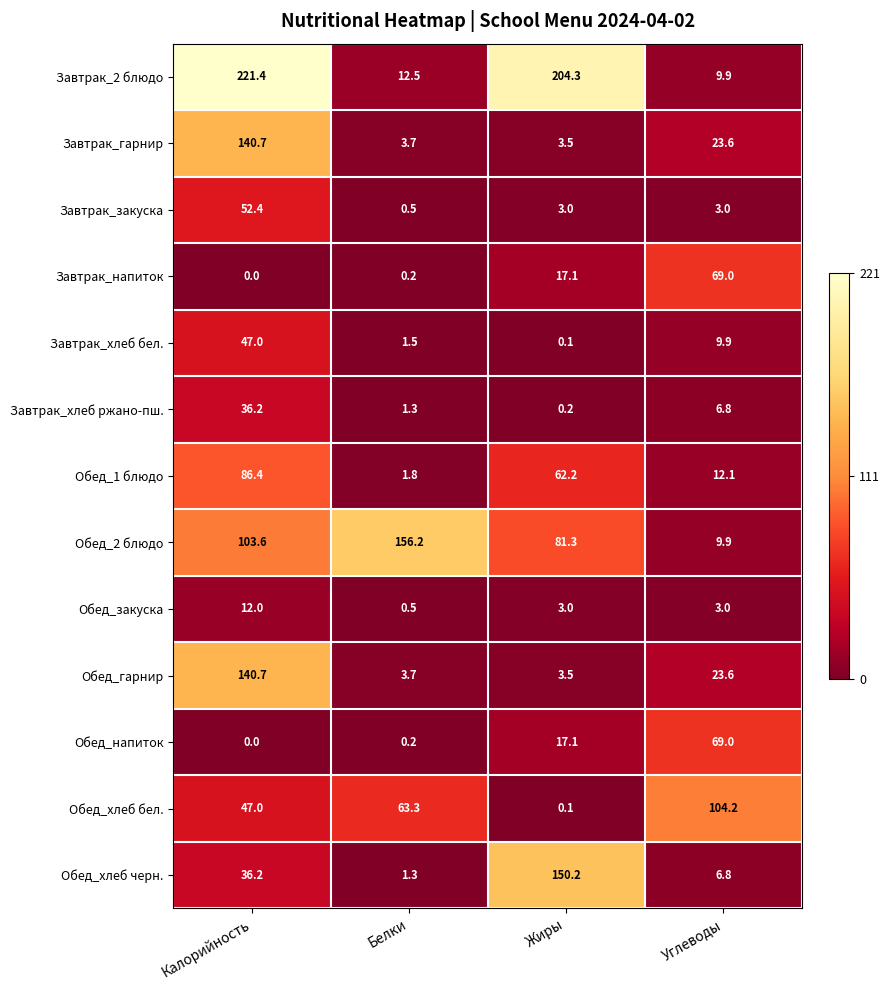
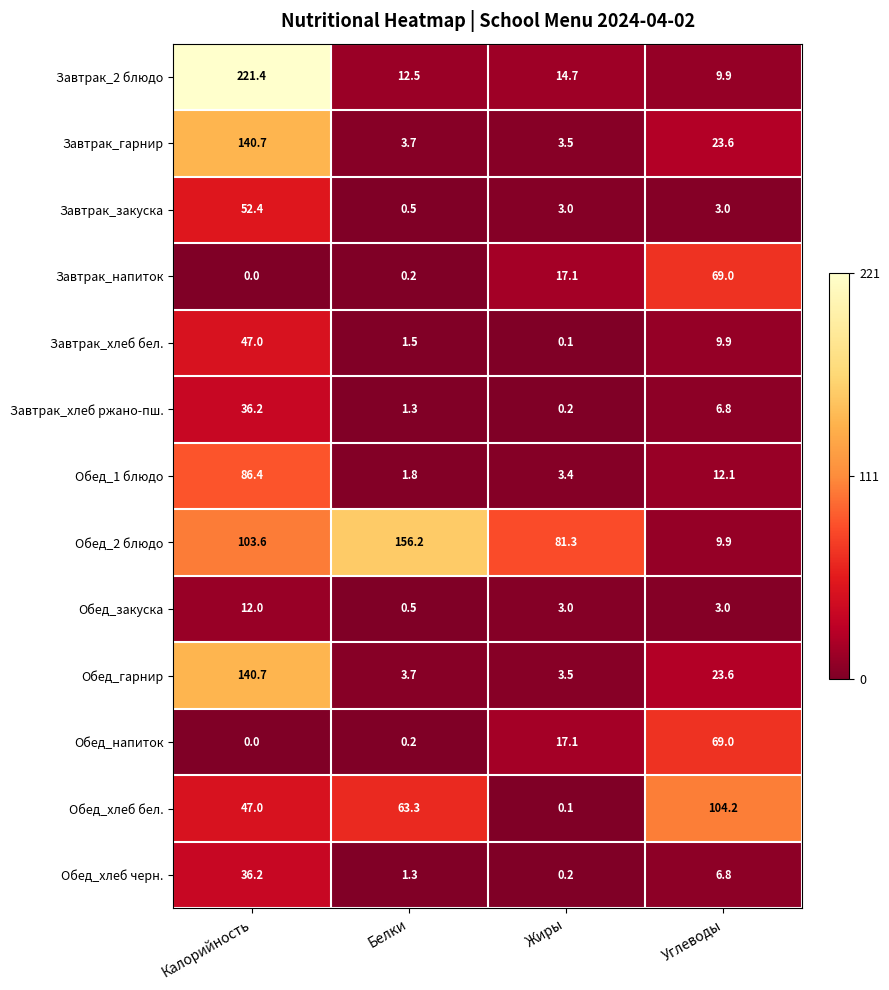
  {
    "Завтрак_2 блюдо": {
      "Калорийность": 221.4,
      "Белки": 12.5,
-     "Жиры": 204.3,
+     "Жиры": 14.7,
      "Углеводы": 9.9
    },
    "Завтрак_гарнир": {
      "Калорийность": 140.7,
      "Белки": 3.7,
      "Жиры": 3.5,
      "Углеводы": 23.6
    },
    "Завтрак_закуска": {
      "Калорийность": 52.4,
      "Белки": 0.5,
      "Жиры": 3.0,
      "Углеводы": 3.0
    },
    "Завтрак_напиток": {
      "Калорийность": 0.0,
      "Белки": 0.2,
      "Жиры": 17.1,
      "Углеводы": 69.0
    },
    "Завтрак_хлеб бел.": {
      "Калорийность": 47.0,
      "Белки": 1.5,
      "Жиры": 0.1,
      "Углеводы": 9.9
    },
    "Завтрак_хлеб ржано-пш.": {
      "Калорийность": 36.2,
      "Белки": 1.3,
      "Жиры": 0.2,
      "Углеводы": 6.8
    },
    "Обед_1 блюдо": {
      "Калорийность": 86.4,
      "Белки": 1.8,
-     "Жиры": 62.2,
+     "Жиры": 3.4,
      "Углеводы": 12.1
    },
    "Обед_2 блюдо": {
      "Калорийность": 103.6,
      "Белки": 156.2,
      "Жиры": 81.3,
      "Углеводы": 9.9
    },
    "Обед_закуска": {
      "Калорийность": 12.0,
      "Белки": 0.5,
      "Жиры": 3.0,
      "Углеводы": 3.0
    },
    "Обед_гарнир": {
      "Калорийность": 140.7,
      "Белки": 3.7,
      "Жиры": 3.5,
      "Углеводы": 23.6
    },
    "Обед_напиток": {
      "Калорийность": 0.0,
      "Белки": 0.2,
      "Жиры": 17.1,
      "Углеводы": 69.0
    },
    "Обед_хлеб бел.": {
      "Калорийность": 47.0,
      "Белки": 63.3,
      "Жиры": 0.1,
      "Углеводы": 104.2
    },
    "Обед_хлеб черн.": {
      "Калорийность": 36.2,
      "Белки": 1.3,
-     "Жиры": 150.2,
+     "Жиры": 0.2,
      "Углеводы": 6.8
    }
  }
